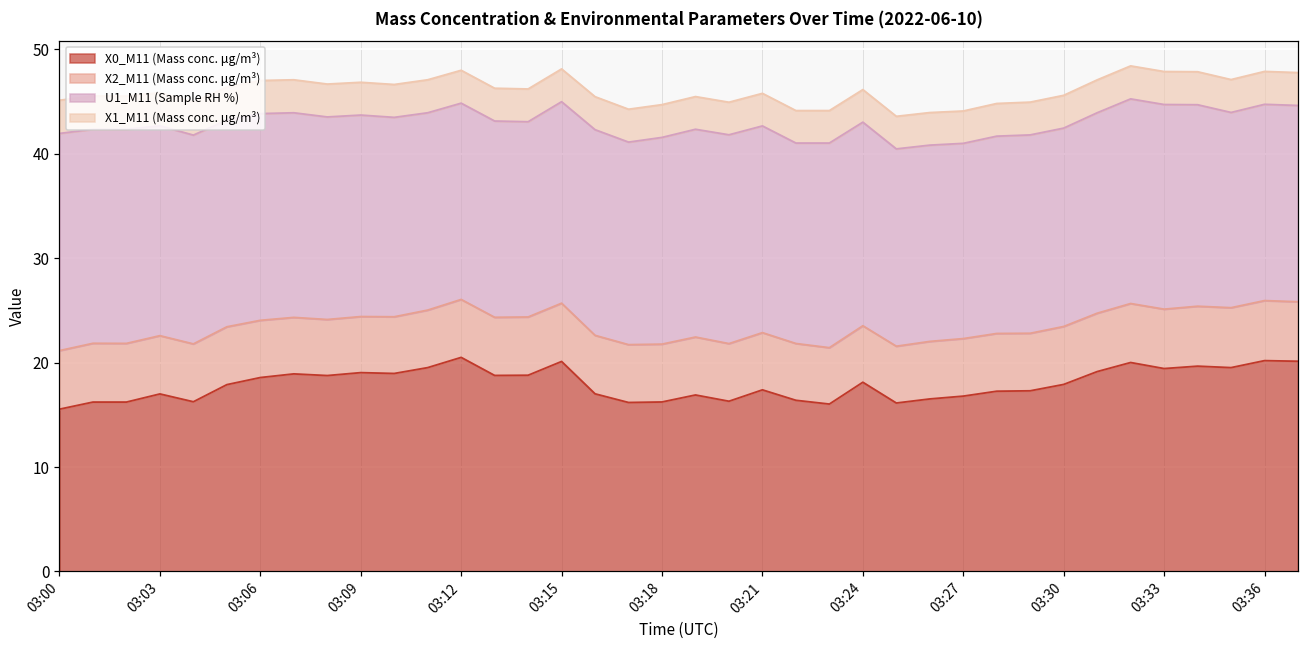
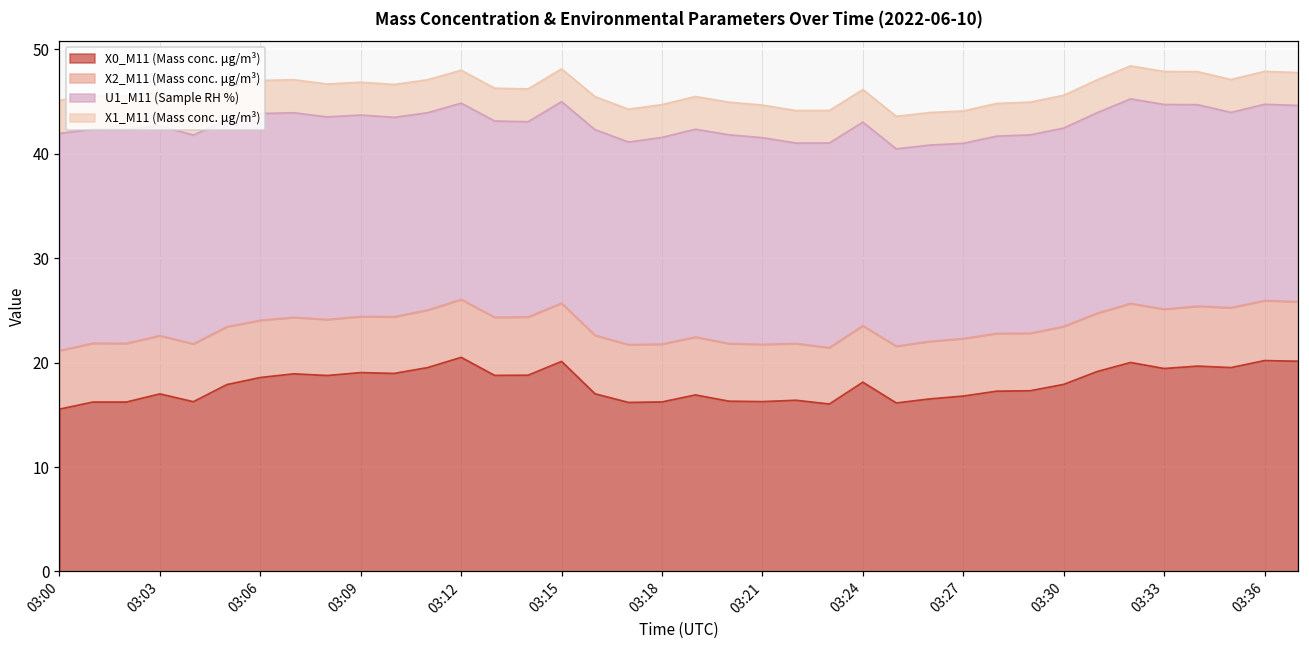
  {
    "X0_M11 (Mass conc. μg/m³)": {
      "03:00": 16,
      "03:03": 17,
      "03:06": 19,
      "03:09": 19,
      "03:12": 21,
      "03:15": 20,
      "03:18": 16,
-     "03:21": 17,
+     "03:21": 16,
      "03:24": 18,
      "03:27": 17,
      "03:30": 18,
      "03:33": 19,
      "03:36": 20
    }
  }
